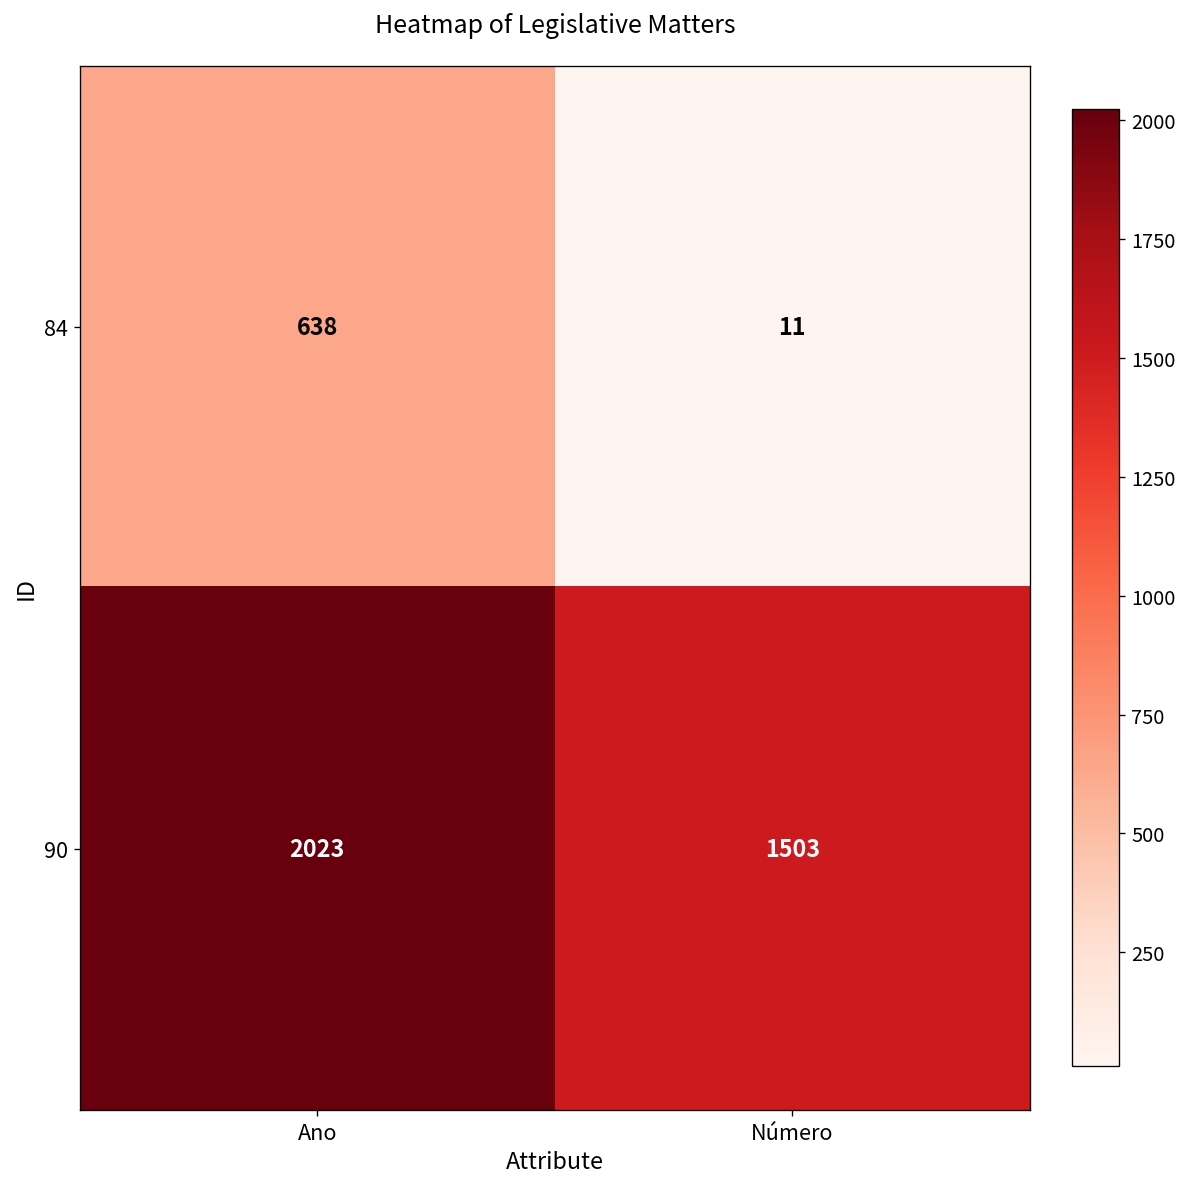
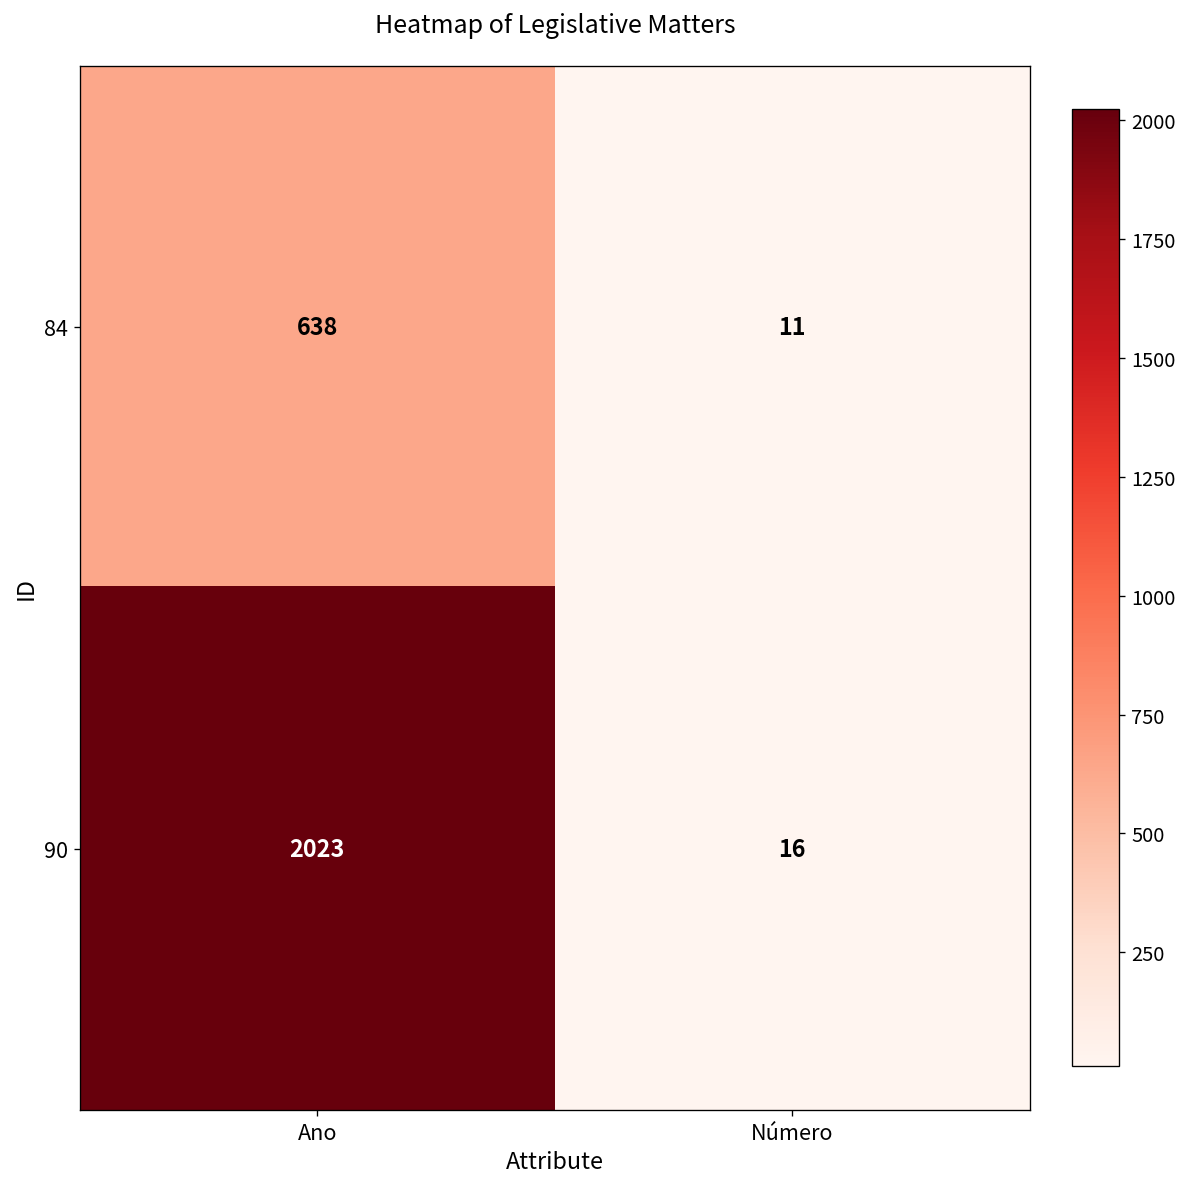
  {
    "84": {
      "Ano": 638,
      "Número": 11
    },
    "90": {
      "Ano": 2023,
-     "Número": 1503
+     "Número": 16
    }
  }
